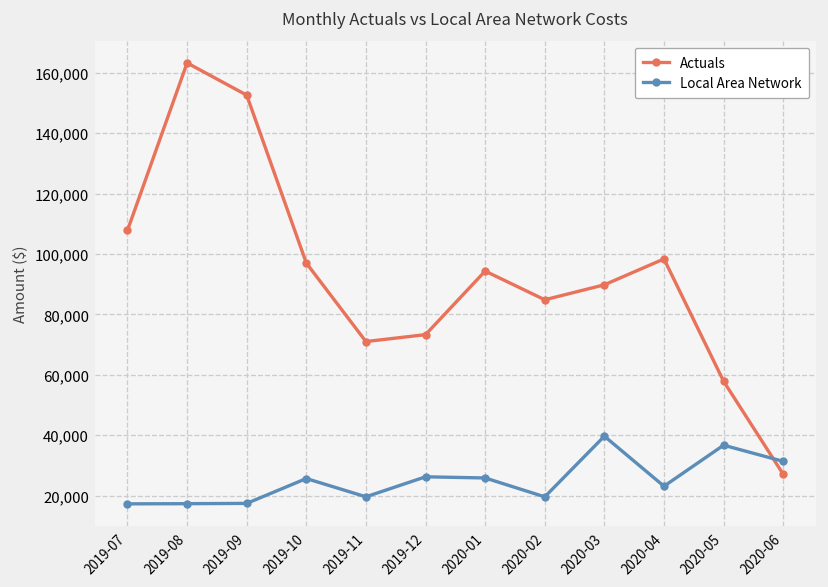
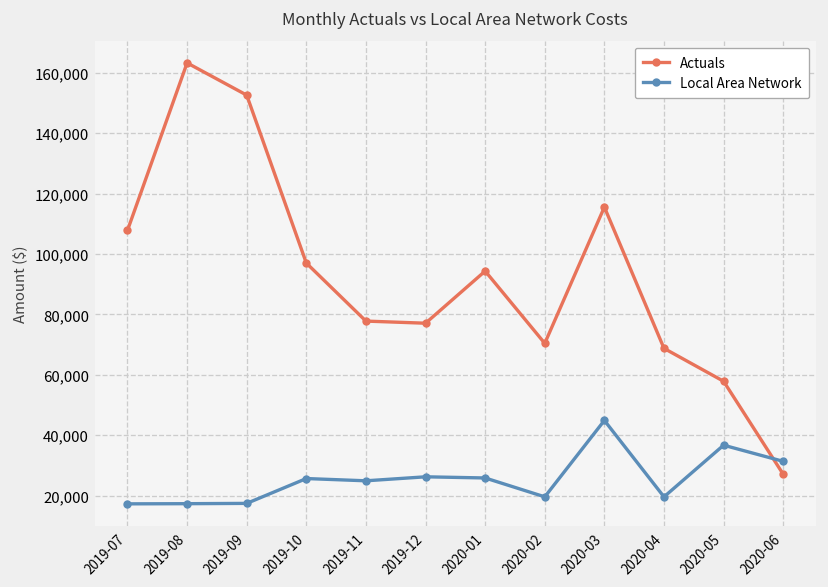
  {
    "Actuals": {
      "2019-07": "108,000",
      "2019-08": "163,000",
      "2019-09": "153,000",
      "2019-10": "97,000",
-     "2019-11": "71,000",
-     "2019-12": "73,000",
+     "2019-11": "78,000",
+     "2019-12": "77,000",
      "2020-01": "94,000",
-     "2020-02": "85,000",
-     "2020-03": "90,000",
-     "2020-04": "98,000",
+     "2020-02": "70,000",
+     "2020-03": "116,000",
+     "2020-04": "69,000",
      "2020-05": "58,000",
      "2020-06": "27,000"
    },
    "Local Area Network": {
      "2019-07": "17,000",
      "2019-08": "17,000",
      "2019-09": "17,000",
      "2019-10": "26,000",
-     "2019-11": "20,000",
+     "2019-11": "25,000",
      "2019-12": "26,000",
      "2020-01": "26,000",
      "2020-02": "20,000",
-     "2020-03": "40,000",
-     "2020-04": "23,000",
+     "2020-03": "45,000",
+     "2020-04": "20,000",
      "2020-05": "37,000",
      "2020-06": "31,000"
    }
  }
